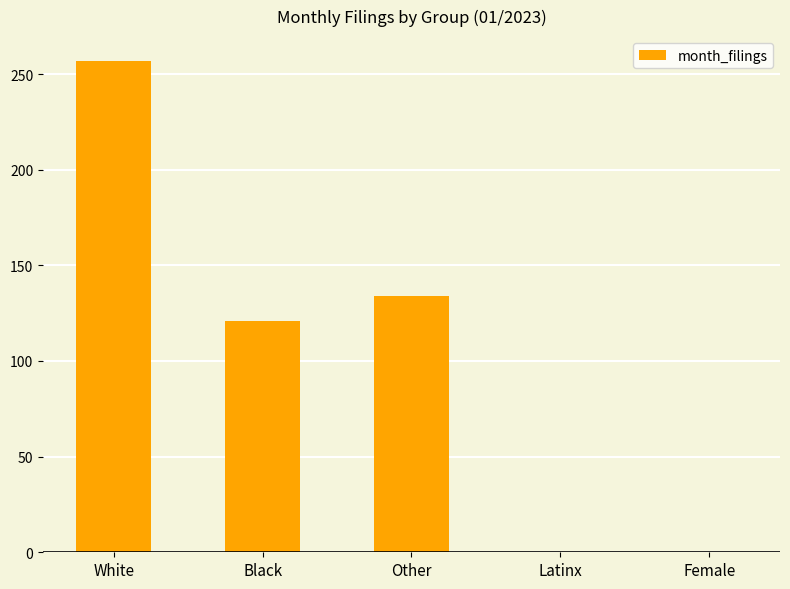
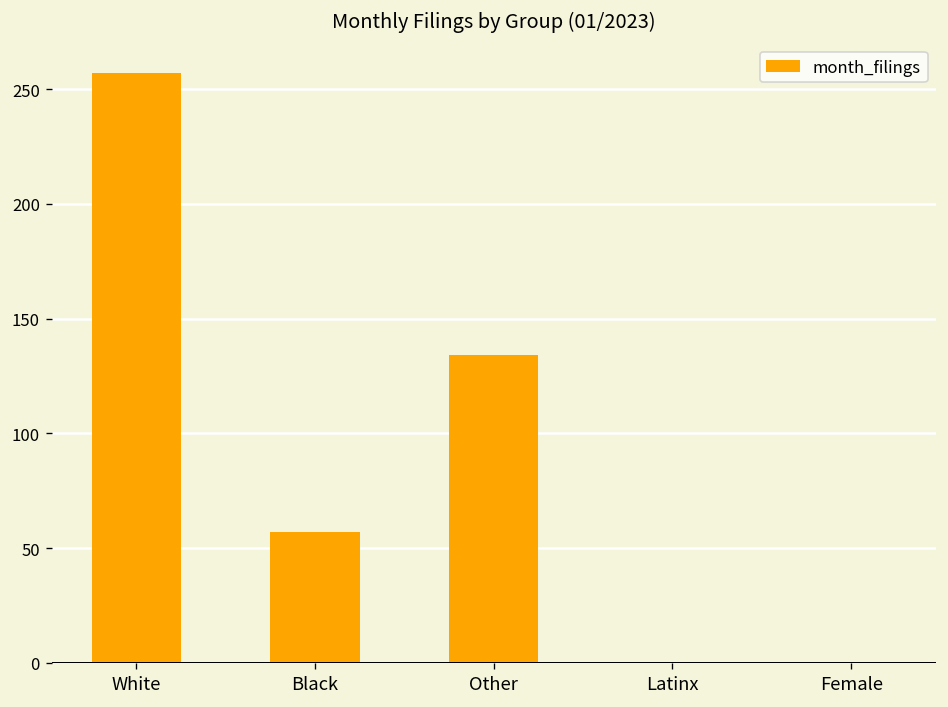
  {
    "White": 257,
-   "Black": 121,
+   "Black": 57,
    "Other": 134,
    "Latinx": 0,
    "Female": 0
  }
